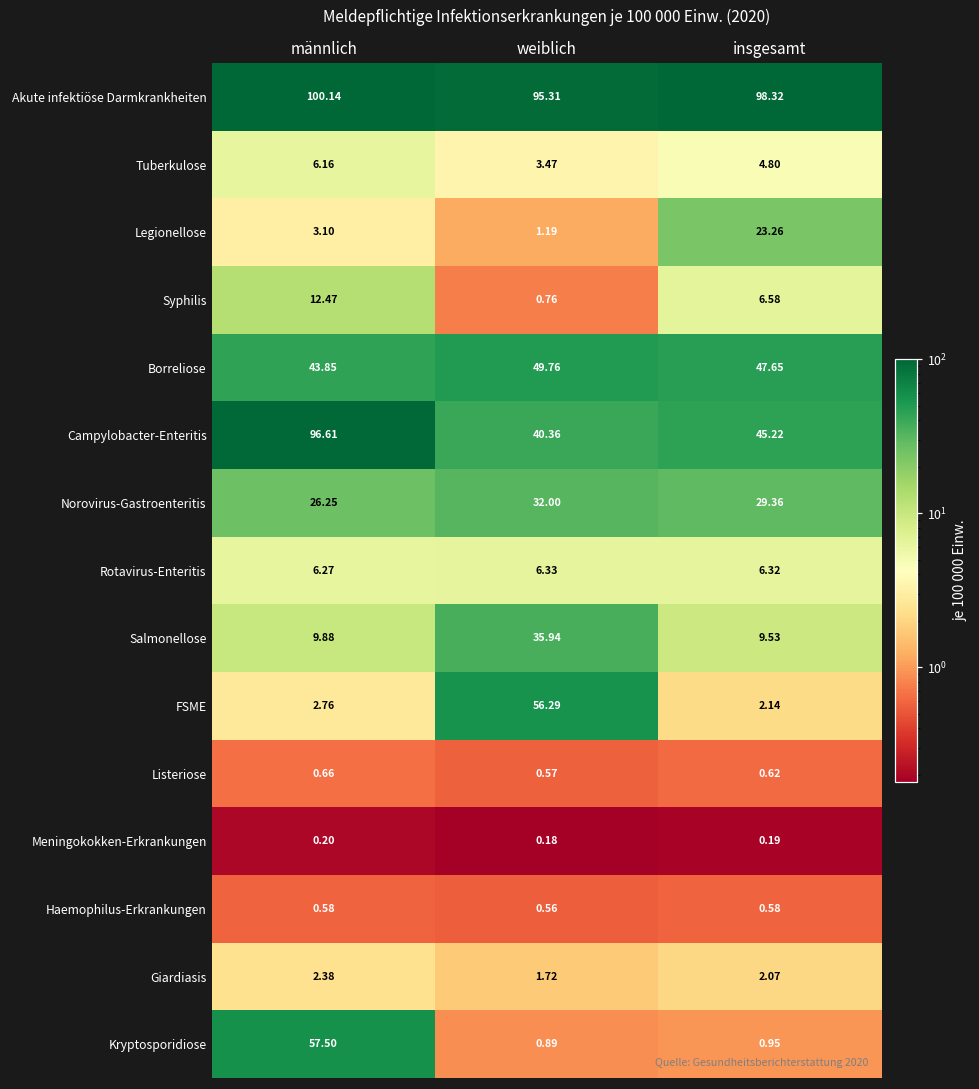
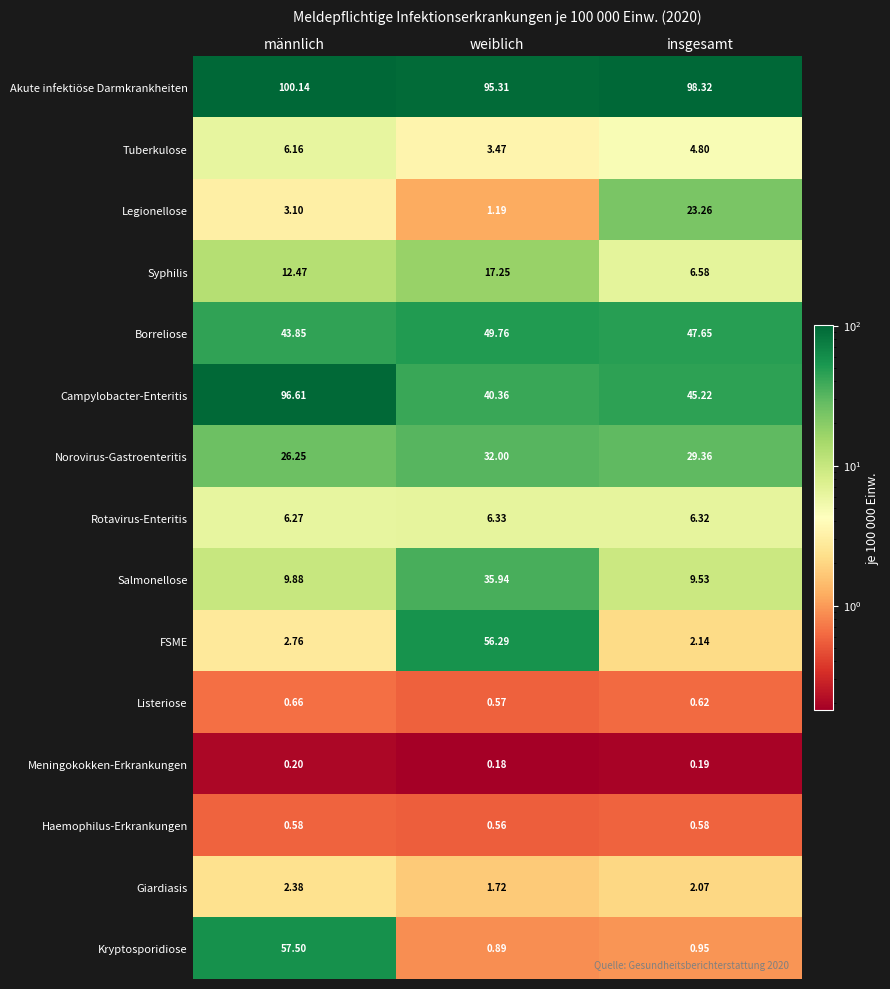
  {
    "Akute infektiöse Darmkrankheiten": {
      "männlich": 100.14,
      "weiblich": 95.31,
      "insgesamt": 98.32
    },
    "Tuberkulose": {
      "männlich": 6.16,
      "weiblich": 3.47,
      "insgesamt": 4.80
    },
    "Legionellose": {
      "männlich": 3.10,
      "weiblich": 1.19,
      "insgesamt": 23.26
    },
    "Syphilis": {
      "männlich": 12.47,
-     "weiblich": 0.76,
+     "weiblich": 17.25,
      "insgesamt": 6.58
    },
    "Borreliose": {
      "männlich": 43.85,
      "weiblich": 49.76,
      "insgesamt": 47.65
    },
    "Campylobacter-Enteritis": {
      "männlich": 96.61,
      "weiblich": 40.36,
      "insgesamt": 45.22
    },
    "Norovirus-Gastroenteritis": {
      "männlich": 26.25,
      "weiblich": 32.00,
      "insgesamt": 29.36
    },
    "Rotavirus-Enteritis": {
      "männlich": 6.27,
      "weiblich": 6.33,
      "insgesamt": 6.32
    },
    "Salmonellose": {
      "männlich": 9.88,
      "weiblich": 35.94,
      "insgesamt": 9.53
    },
    "FSME": {
      "männlich": 2.76,
      "weiblich": 56.29,
      "insgesamt": 2.14
    },
    "Listeriose": {
      "männlich": 0.66,
      "weiblich": 0.57,
      "insgesamt": 0.62
    },
    "Meningokokken-Erkrankungen": {
      "männlich": 0.20,
      "weiblich": 0.18,
      "insgesamt": 0.19
    },
    "Haemophilus-Erkrankungen": {
      "männlich": 0.58,
      "weiblich": 0.56,
      "insgesamt": 0.58
    },
    "Giardiasis": {
      "männlich": 2.38,
      "weiblich": 1.72,
      "insgesamt": 2.07
    },
    "Kryptosporidiose": {
      "männlich": 57.50,
      "weiblich": 0.89
    }
  }
